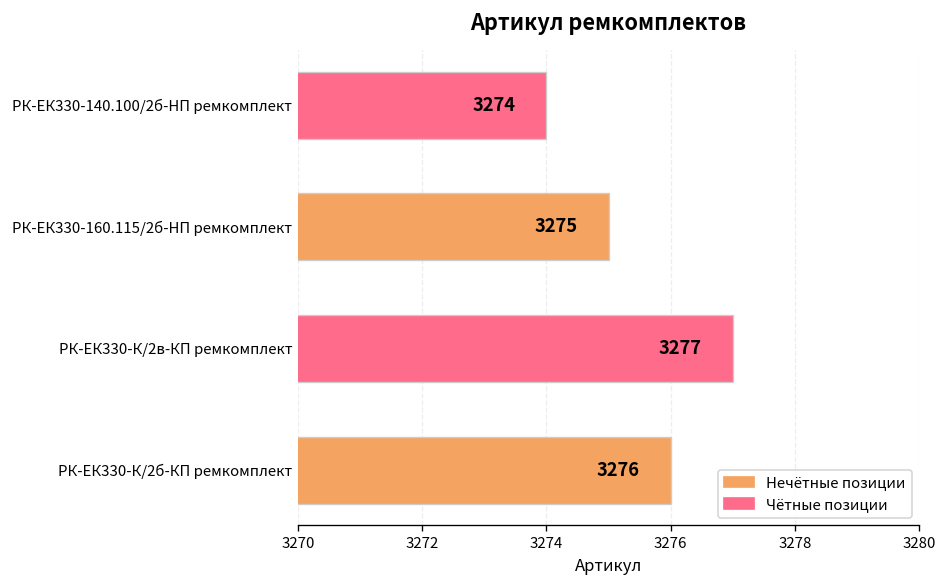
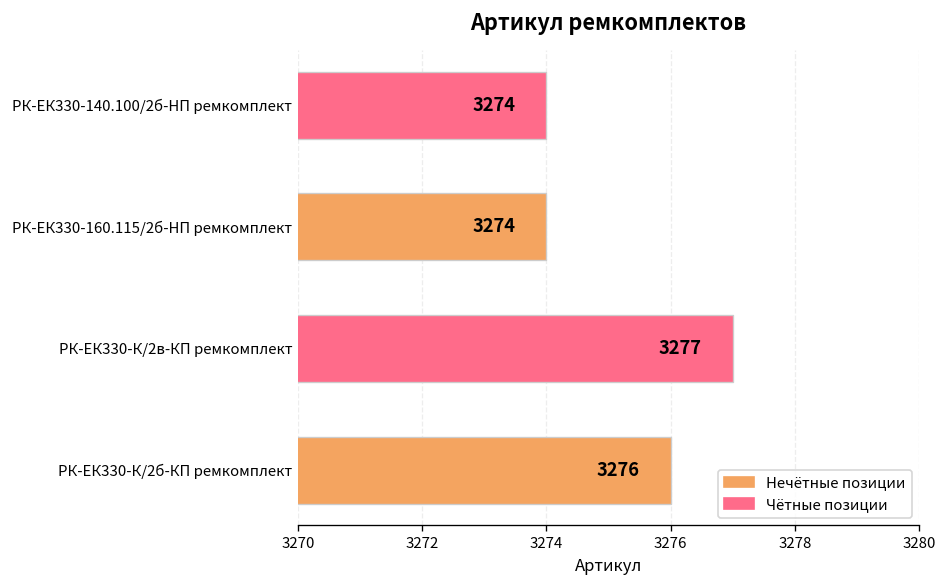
  {
    "РК-ЕК330-140.100/2б-HП ремкомплект": 3274,
-   "РК-ЕК330-160.115/2б-HП ремкомплект": 3275,
+   "РК-ЕК330-160.115/2б-HП ремкомплект": 3274,
    "РК-ЕК330-К/2в-КП ремкомплект": 3277,
    "РК-ЕК330-К/2б-КП ремкомплект": 3276
  }
